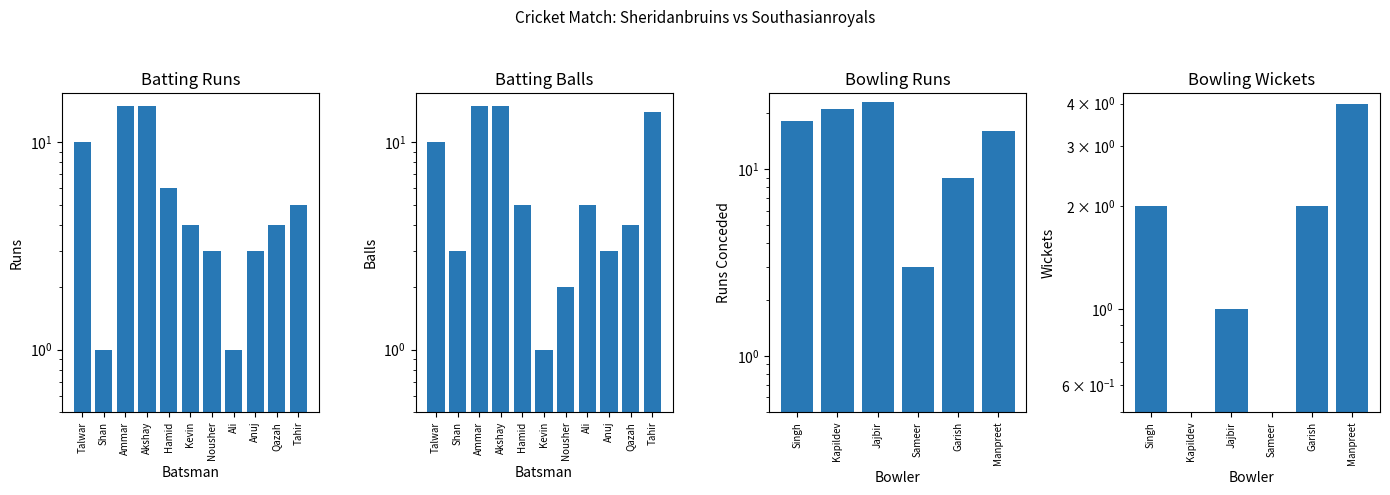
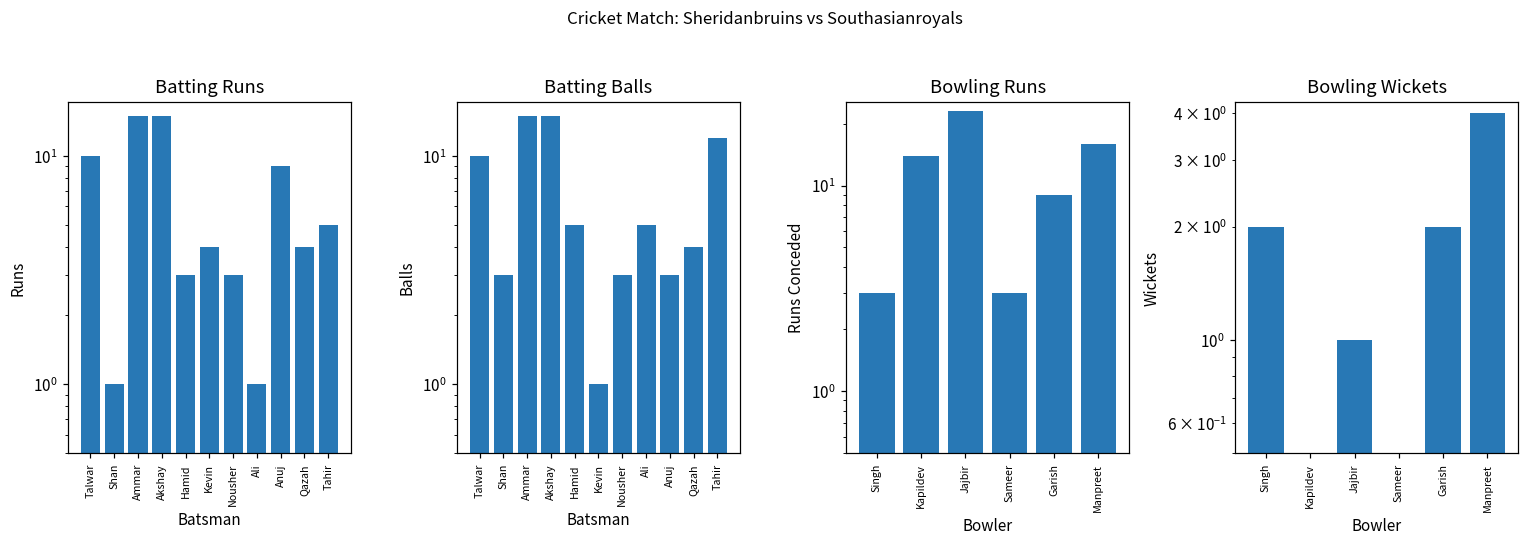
  {
    "Batting Runs": {
      "Talwar": 10,
      "Shan": 1,
      "Ammar": 15,
      "Akshay": 15,
-     "Hamid": 6,
+     "Hamid": 3,
      "Kevin": 4,
      "Nousher": 3,
      "Ali": 1,
-     "Anuj": 3,
+     "Anuj": 9,
      "Qazah": 4,
      "Tahir": 5
    },
    "Batting Balls": {
      "Talwar": 10,
      "Shan": 3,
      "Ammar": 15,
      "Akshay": 15,
      "Hamid": 5,
      "Kevin": 1,
-     "Nousher": 2,
+     "Nousher": 3,
      "Ali": 5,
      "Anuj": 3,
      "Qazah": 4,
-     "Tahir": 14
+     "Tahir": 12
    },
    "Bowling Runs": {
-     "Singh": 18,
-     "Kapildev": 21,
+     "Singh": 3,
+     "Kapildev": 14,
      "Jajbir": 23,
      "Sameer": 3,
      "Garish": 9,
      "Manpreet": 16
    }
  }
